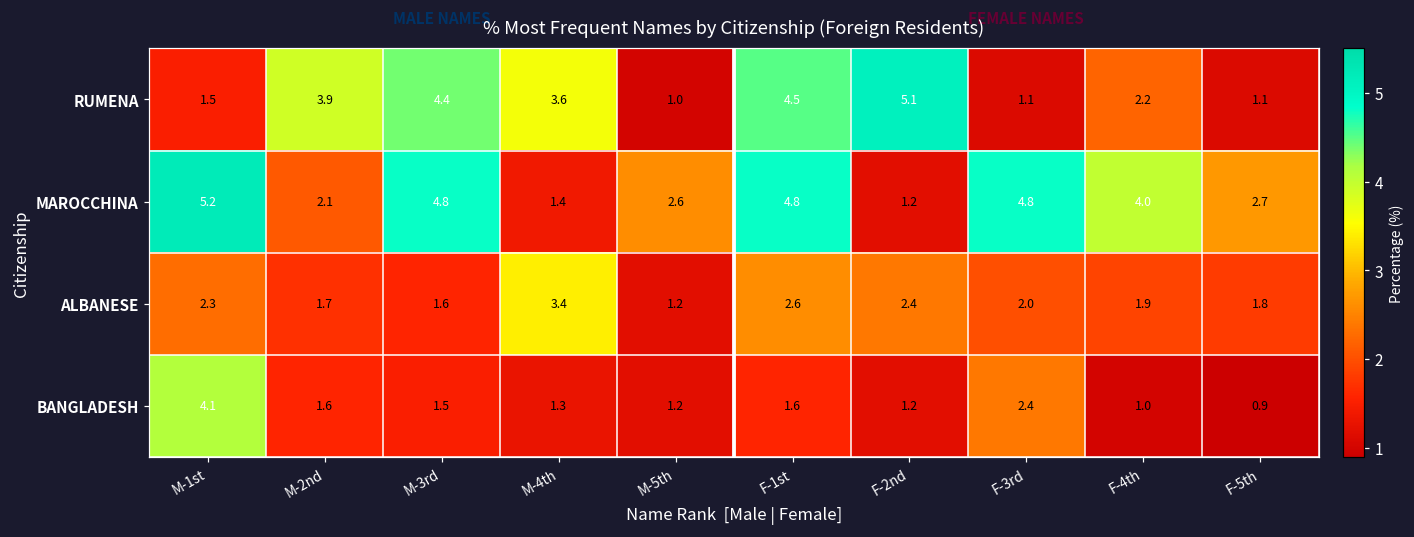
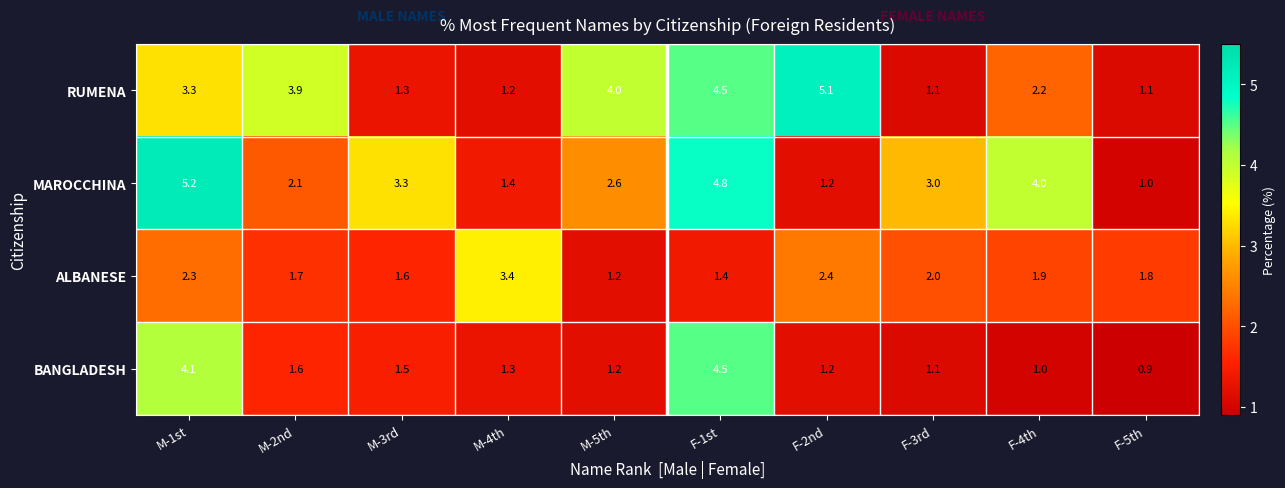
  {
    "RUMENA": {
-     "M-1st": 1.5,
+     "M-1st": 3.3,
      "M-2nd": 3.9,
-     "M-3rd": 4.4,
-     "M-4th": 3.6,
-     "M-5th": 1.0,
+     "M-3rd": 1.3,
+     "M-4th": 1.2,
+     "M-5th": 4.0,
      "F-1st": 4.5,
      "F-2nd": 5.1,
      "F-3rd": 1.1,
      "F-4th": 2.2,
      "F-5th": 1.1
    },
    "MAROCCHINA": {
      "M-1st": 5.2,
      "M-2nd": 2.1,
-     "M-3rd": 4.8,
+     "M-3rd": 3.3,
      "M-4th": 1.4,
      "M-5th": 2.6,
      "F-1st": 4.8,
      "F-2nd": 1.2,
-     "F-3rd": 4.8,
+     "F-3rd": 3.0,
      "F-4th": 4.0,
-     "F-5th": 2.7
+     "F-5th": 1.0
    },
    "ALBANESE": {
      "M-1st": 2.3,
      "M-2nd": 1.7,
      "M-3rd": 1.6,
      "M-4th": 3.4,
      "M-5th": 1.2,
-     "F-1st": 2.6,
+     "F-1st": 1.4,
      "F-2nd": 2.4,
      "F-3rd": 2.0,
      "F-4th": 1.9,
      "F-5th": 1.8
    },
    "BANGLADESH": {
      "M-1st": 4.1,
      "M-2nd": 1.6,
      "M-3rd": 1.5,
      "M-4th": 1.3,
      "M-5th": 1.2,
-     "F-1st": 1.6,
+     "F-1st": 4.5,
      "F-2nd": 1.2,
-     "F-3rd": 2.4,
+     "F-3rd": 1.1,
      "F-4th": 1.0,
      "F-5th": 0.9
    }
  }
